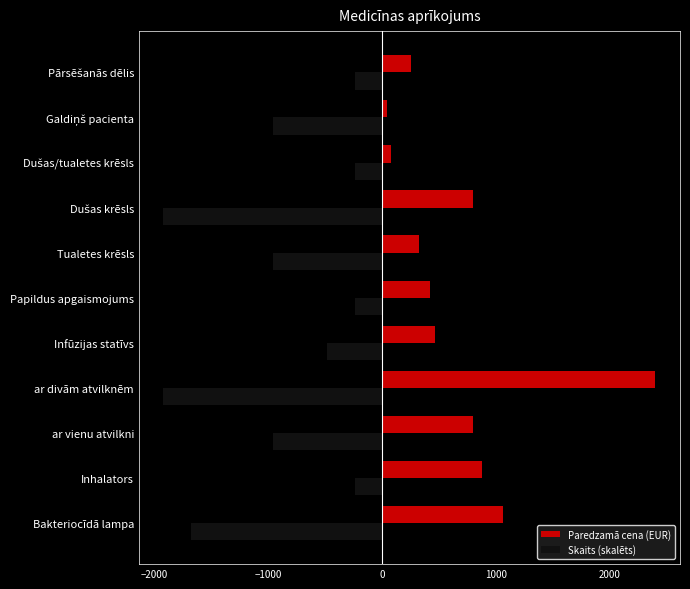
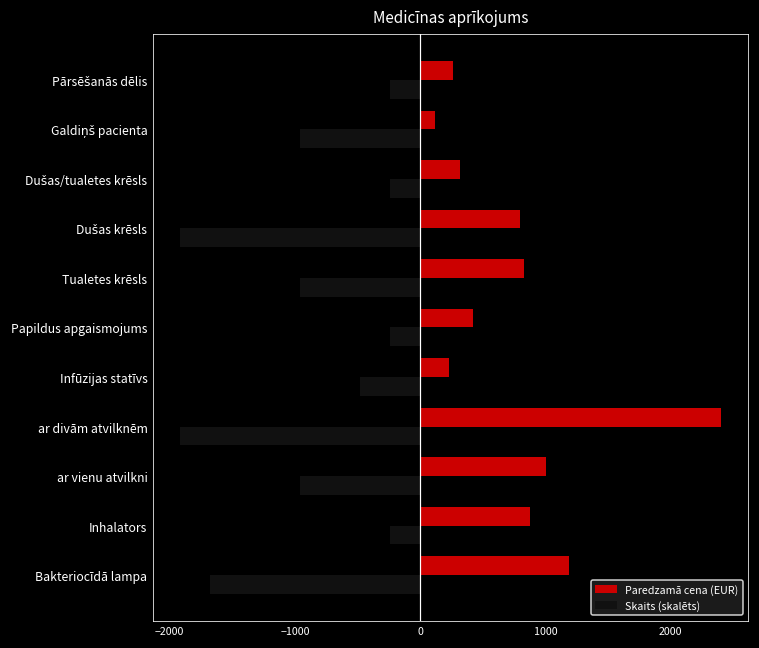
  {
    "Paredzamā cena (EUR)": {
      "Pārsēšanās dēlis": 260,
-     "Galdiņš pacienta": 50,
-     "Dušas/tualetes krēsls": 80,
+     "Galdiņš pacienta": 120,
+     "Dušas/tualetes krēsls": 320,
      "Dušas krēsls": 800,
-     "Tualetes krēsls": 320,
+     "Tualetes krēsls": 830,
      "Papildus apgaismojums": 420,
-     "Infūzijas statīvs": 470,
+     "Infūzijas statīvs": 230,
      "ar divām atvilknēm": 2400,
-     "ar vienu atvilkni": 800,
+     "ar vienu atvilkni": 1010,
      "Inhalators": 870,
-     "Bakteriocīdā lampa": 1070
+     "Bakteriocīdā lampa": 1190
    },
    "Skaits (skalēts)": {
      "Pārsēšanās dēlis": -240,
      "Galdiņš pacienta": -960,
      "Dušas/tualetes krēsls": -240,
      "Dušas krēsls": -1920,
      "Tualetes krēsls": -960,
      "Papildus apgaismojums": -240,
      "Infūzijas statīvs": -480,
      "ar divām atvilknēm": -1920,
      "ar vienu atvilkni": -960,
      "Inhalators": -240,
      "Bakteriocīdā lampa": -1680
    }
  }
